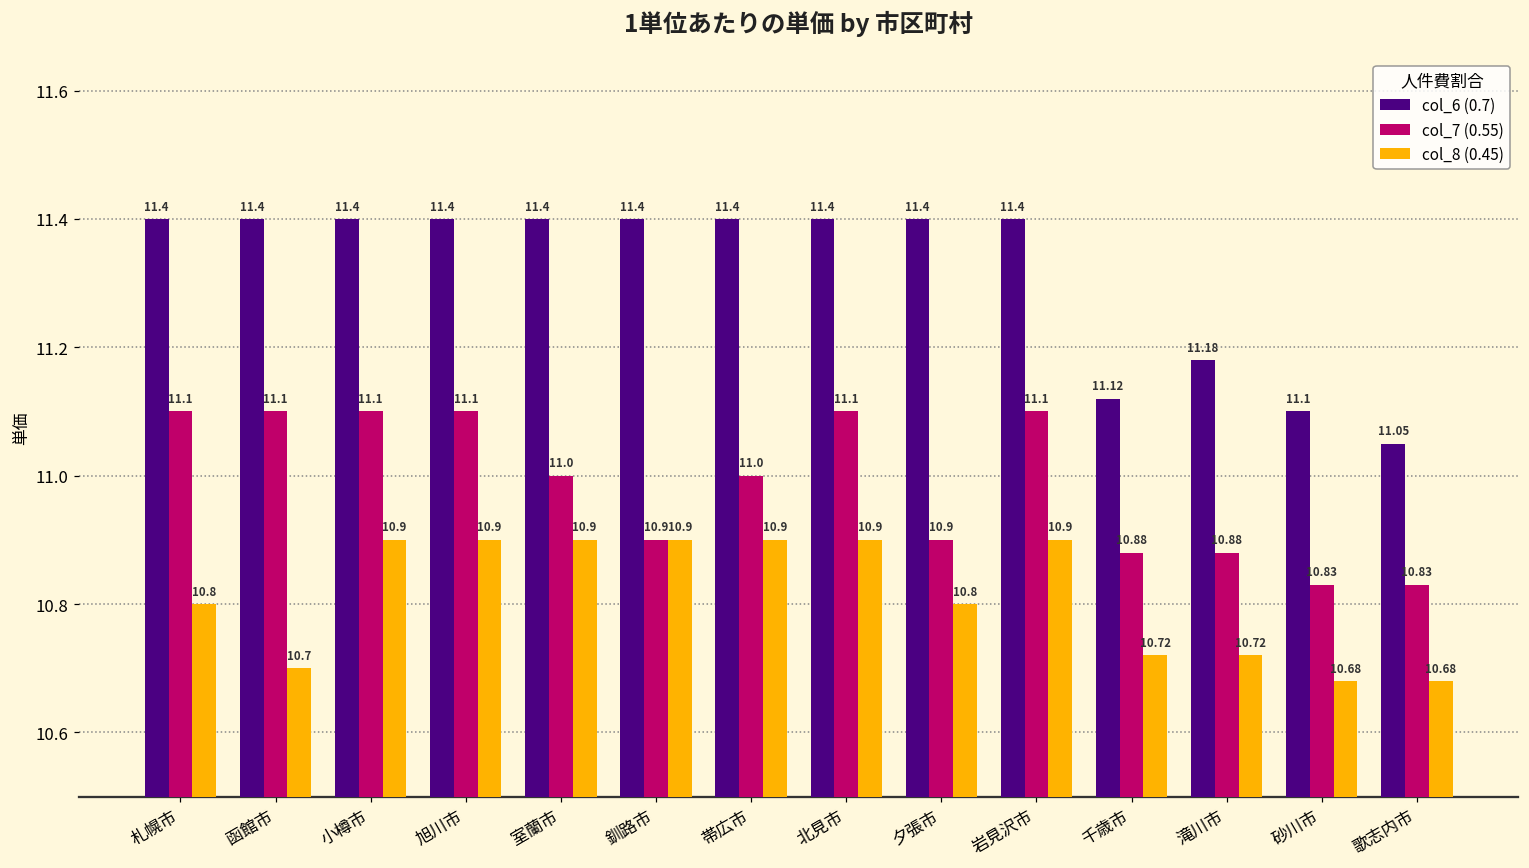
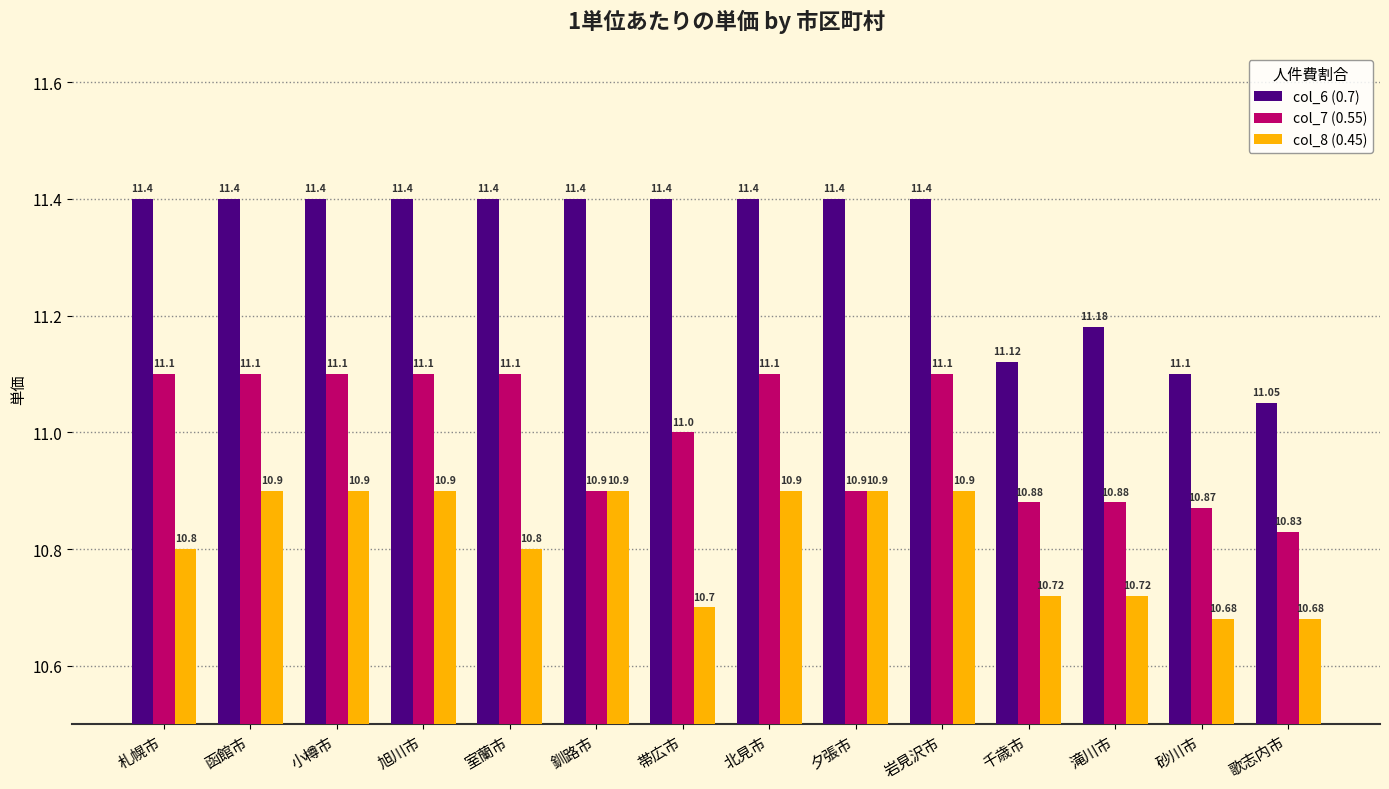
  {
    "col_6 (0.7)": {
      "札幌市": 11.4,
      "函館市": 11.4,
      "小樽市": 11.4,
      "旭川市": 11.4,
      "室蘭市": 11.4,
      "釧路市": 11.4,
      "帯広市": 11.4,
      "北見市": 11.4,
      "夕張市": 11.4,
      "岩見沢市": 11.4,
      "千歳市": 11.12,
      "滝川市": 11.18,
      "砂川市": 11.1,
      "歌志内市": 11.05
    },
    "col_7 (0.55)": {
      "札幌市": 11.1,
      "函館市": 11.1,
      "小樽市": 11.1,
      "旭川市": 11.1,
-     "室蘭市": 11.0,
+     "室蘭市": 11.1,
      "釧路市": 10.9,
      "帯広市": 11.0,
      "北見市": 11.1,
      "夕張市": 10.9,
      "岩見沢市": 11.1,
      "千歳市": 10.88,
      "滝川市": 10.88,
-     "砂川市": 10.83,
+     "砂川市": 10.87,
      "歌志内市": 10.83
    },
    "col_8 (0.45)": {
      "札幌市": 10.8,
-     "函館市": 10.7,
+     "函館市": 10.9,
      "小樽市": 10.9,
      "旭川市": 10.9,
-     "室蘭市": 10.9,
+     "室蘭市": 10.8,
      "釧路市": 10.9,
-     "帯広市": 10.9,
+     "帯広市": 10.7,
      "北見市": 10.9,
-     "夕張市": 10.8,
+     "夕張市": 10.9,
      "岩見沢市": 10.9,
      "千歳市": 10.72,
      "滝川市": 10.72,
      "砂川市": 10.68,
      "歌志内市": 10.68
    }
  }
